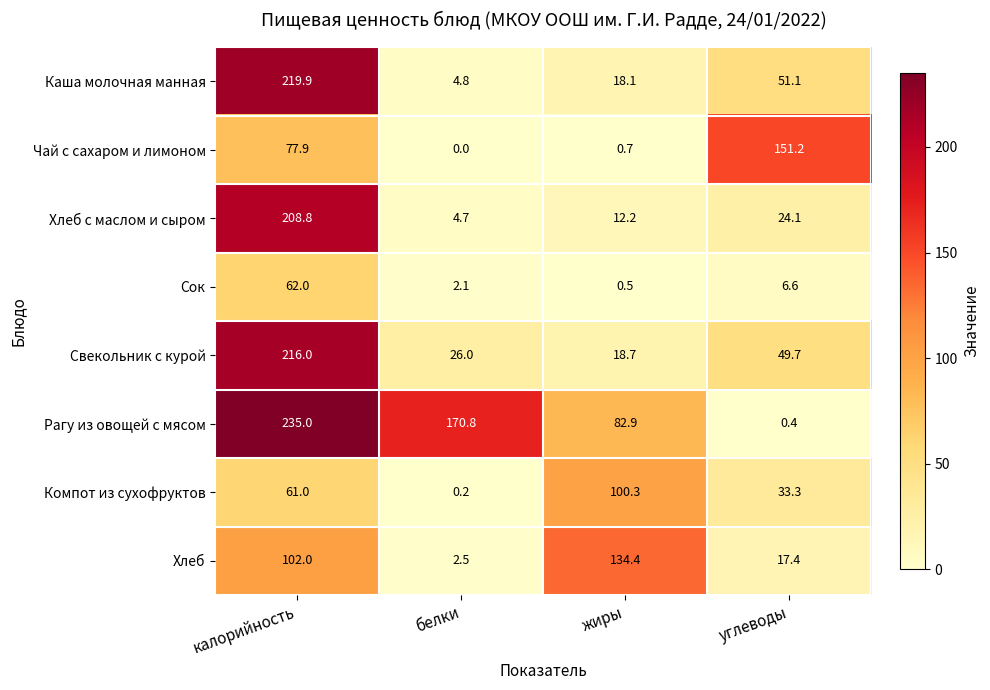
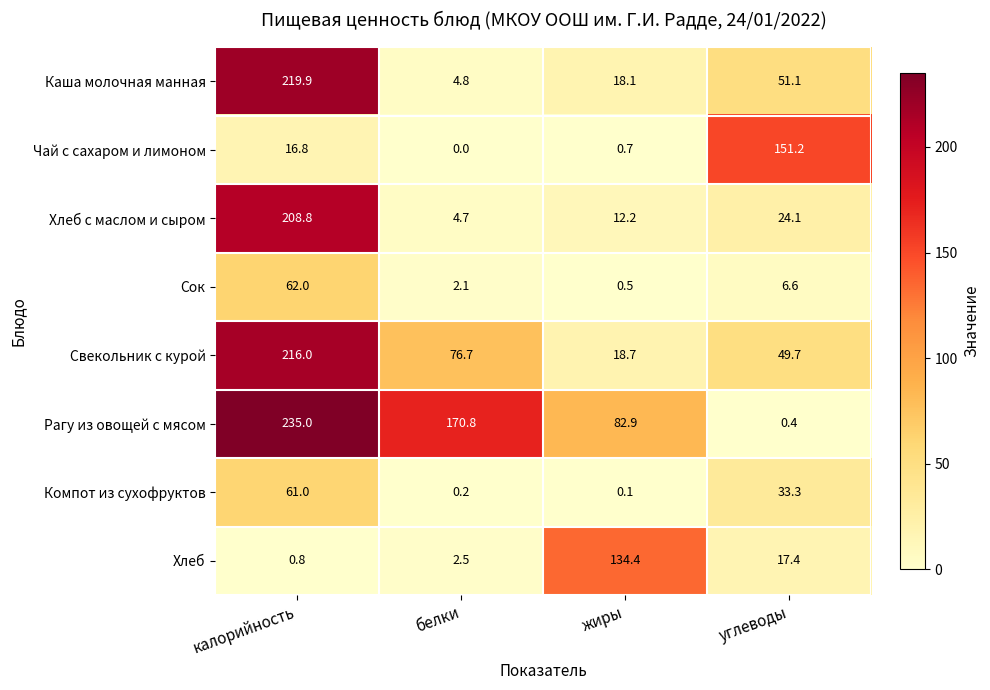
  {
    "Каша молочная манная": {
      "калорийность": 219.9,
      "белки": 4.8,
      "жиры": 18.1,
      "углеводы": 51.1
    },
    "Чай с сахаром и лимоном": {
-     "калорийность": 77.9,
+     "калорийность": 16.8,
      "белки": 0.0,
      "жиры": 0.7,
      "углеводы": 151.2
    },
    "Хлеб с маслом и сыром": {
      "калорийность": 208.8,
      "белки": 4.7,
      "жиры": 12.2,
      "углеводы": 24.1
    },
    "Сок": {
      "калорийность": 62.0,
      "белки": 2.1,
      "жиры": 0.5,
      "углеводы": 6.6
    },
    "Свекольник с курой": {
      "калорийность": 216.0,
-     "белки": 26.0,
+     "белки": 76.7,
      "жиры": 18.7,
      "углеводы": 49.7
    },
    "Рагу из овощей с мясом": {
      "калорийность": 235.0,
      "белки": 170.8,
      "жиры": 82.9,
      "углеводы": 0.4
    },
    "Компот из сухофруктов": {
      "калорийность": 61.0,
      "белки": 0.2,
-     "жиры": 100.3,
+     "жиры": 0.1,
      "углеводы": 33.3
    },
    "Хлеб": {
-     "калорийность": 102.0,
+     "калорийность": 0.8,
      "белки": 2.5,
      "жиры": 134.4,
      "углеводы": 17.4
    }
  }
